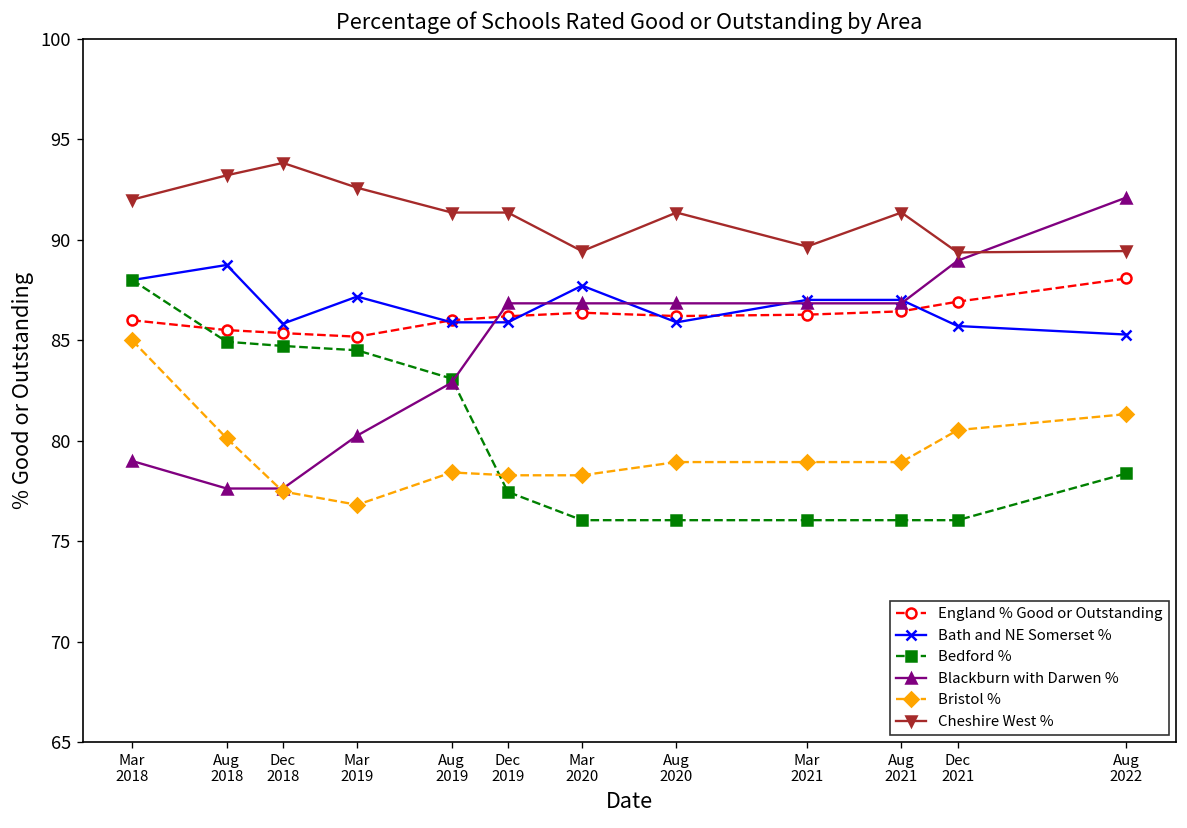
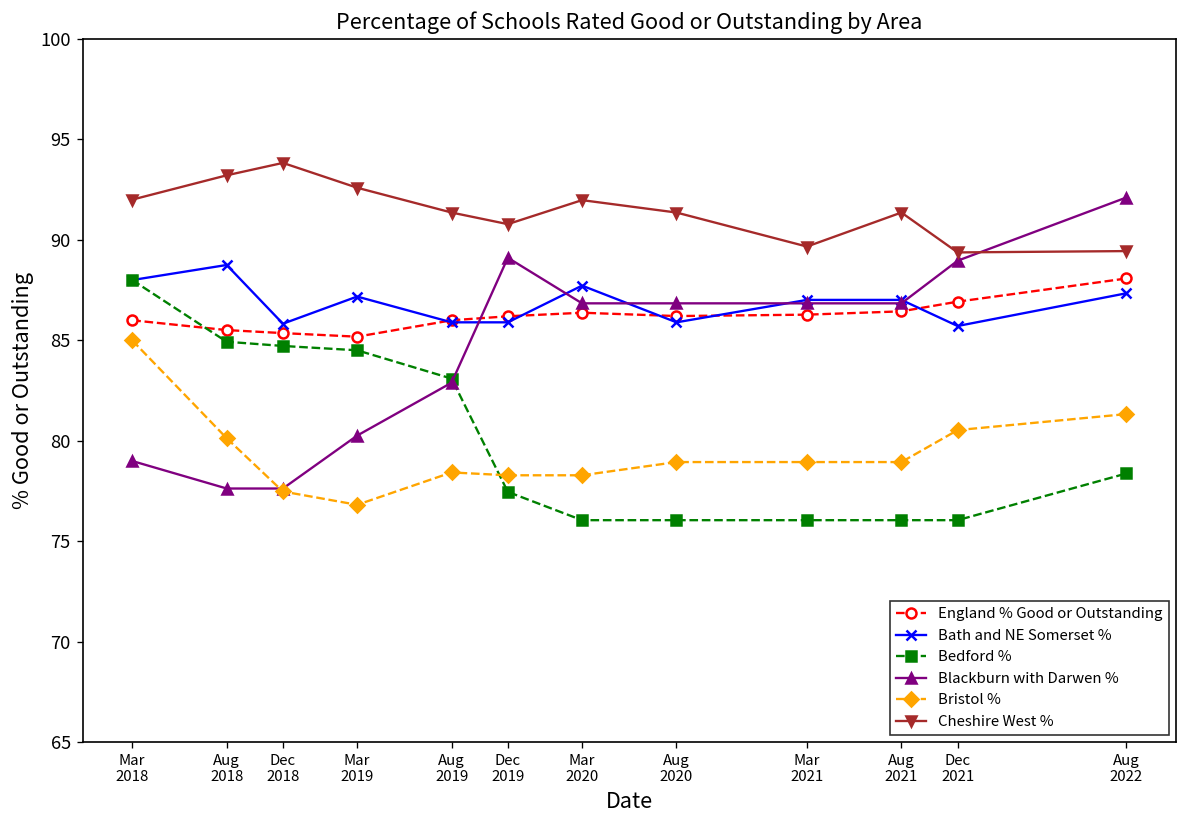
  {
    "England % Good or Outstanding": {
      "Mar 2018": 86.0,
      "Aug 2018": 85.5,
      "Dec 2018": 85.4,
      "Mar 2019": 85.2,
      "Dec 2019": 86.2,
      "Mar 2020": 86.4,
      "Aug 2020": 86.2,
      "Mar 2021": 86.3,
      "Aug 2021": 86.4,
      "Dec 2021": 86.9,
      "Aug 2022": 88.1
    },
    "Bath and NE Somerset %": {
      "Aug 2018": 88.8,
      "Dec 2018": 85.8,
      "Mar 2019": 87.2,
      "Dec 2019": 85.9,
      "Mar 2020": 87.7,
      "Aug 2020": 85.9,
      "Mar 2021": 87.0,
      "Aug 2021": 87.0,
      "Dec 2021": 85.7,
-     "Aug 2022": 85.3
+     "Aug 2022": 87.3
    },
    "Bedford %": {
      "Aug 2018": 84.9,
      "Dec 2018": 84.7,
      "Mar 2019": 84.5,
      "Aug 2019": 83.1,
      "Dec 2019": 77.5,
      "Mar 2020": 76.1,
      "Aug 2020": 76.1,
      "Mar 2021": 76.1,
      "Aug 2021": 76.1,
      "Dec 2021": 76.1,
      "Aug 2022": 78.4
    },
    "Blackburn with Darwen %": {
      "Mar 2018": 79.0,
      "Aug 2018": 77.6,
      "Mar 2019": 80.3,
      "Aug 2019": 82.9,
-     "Dec 2019": 86.8,
+     "Dec 2019": 89.1,
      "Mar 2020": 86.8,
      "Aug 2020": 86.8,
      "Mar 2021": 86.8,
      "Aug 2021": 86.8,
      "Dec 2021": 89.0,
      "Aug 2022": 92.1
    },
    "Bristol %": {
      "Mar 2018": 85.0,
      "Aug 2018": 80.1,
      "Mar 2019": 76.8,
      "Aug 2019": 78.4,
      "Dec 2019": 78.3,
      "Mar 2020": 78.3,
      "Aug 2020": 78.9,
      "Mar 2021": 78.9,
      "Aug 2021": 78.9,
      "Dec 2021": 80.5,
      "Aug 2022": 81.3
    },
    "Cheshire West %": {
      "Mar 2018": 92.0,
      "Aug 2018": 93.2,
      "Dec 2018": 93.8,
      "Mar 2019": 92.6,
      "Aug 2019": 91.4,
-     "Dec 2019": 91.4,
-     "Mar 2020": 89.4,
+     "Dec 2019": 90.8,
+     "Mar 2020": 92.0,
      "Aug 2020": 91.4,
      "Mar 2021": 89.7,
      "Aug 2021": 91.4,
      "Dec 2021": 89.4,
      "Aug 2022": 89.4
    }
  }
